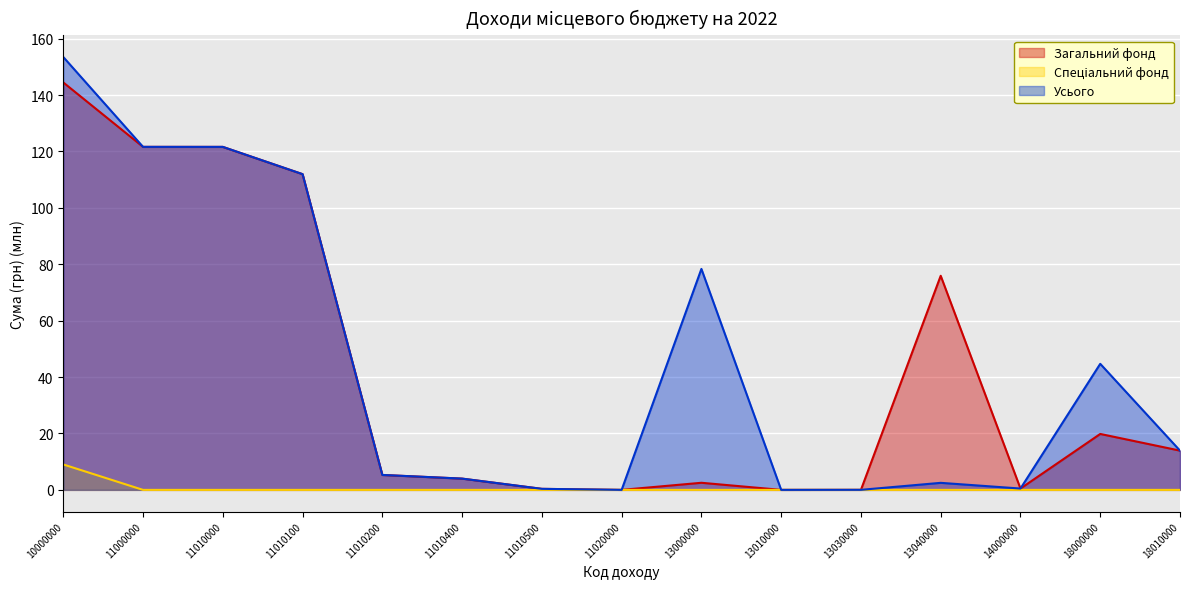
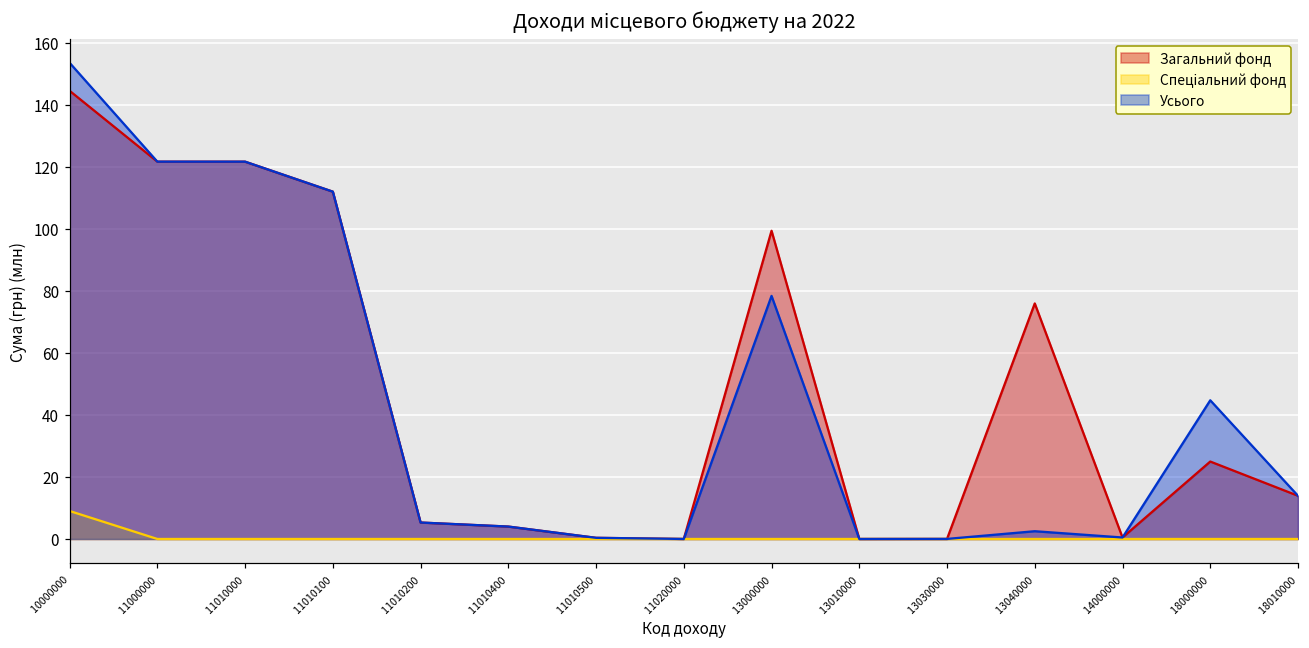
  {
    "Загальний фонд": {
      "10000000": 144,
-     "13000000": 3,
+     "13000000": 99,
      "13040000": 76,
-     "18000000": 20
+     "18000000": 25
    },
    "Спеціальний фонд": {
      "10000000": 9,
      "11000000": 0,
      "11010000": 0,
      "11010100": 0,
      "11010200": 0,
      "11010400": 0,
      "13000000": 0,
      "13040000": 0,
      "18000000": 0,
      "18010000": 0
    },
    "Усього": {
      "10000000": 153,
      "13000000": 78,
      "13040000": 3,
      "18000000": 45
    }
  }
